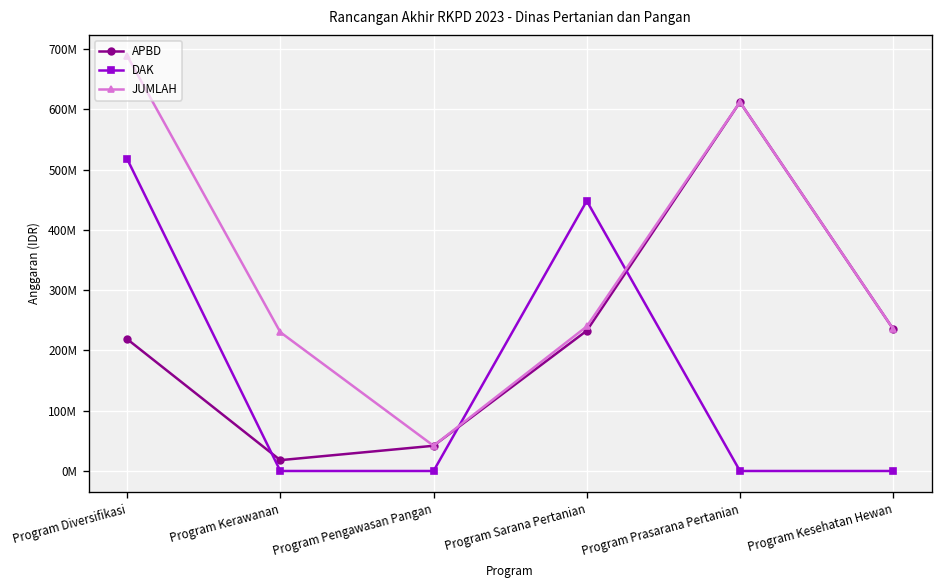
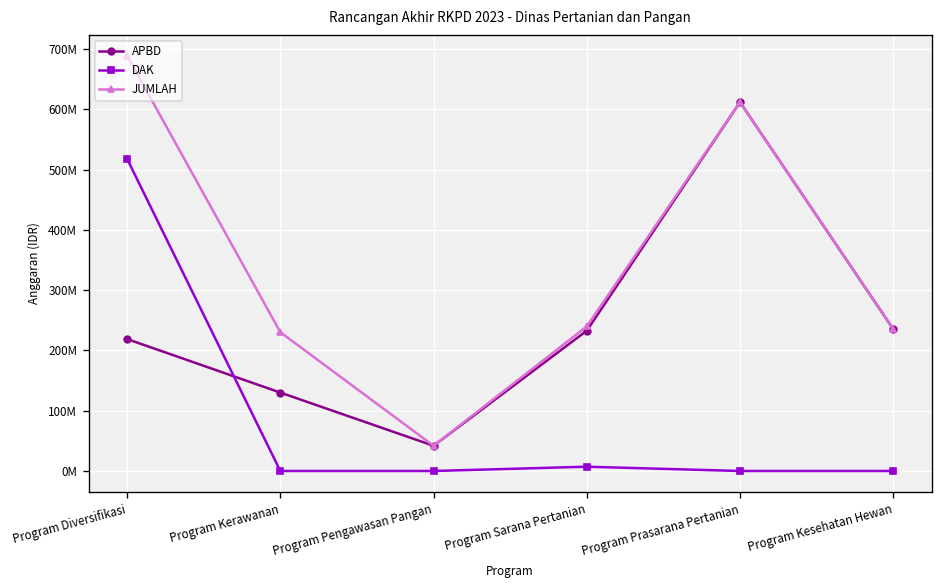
  {
    "APBD": {
      "Program Diversifikasi": 220000000,
-     "Program Kerawanan": 20000000,
+     "Program Kerawanan": 130000000,
      "Program Sarana Pertanian": 230000000
    },
    "DAK": {
      "Program Diversifikasi": 520000000,
      "Program Kerawanan": 0,
      "Program Pengawasan Pangan": 0,
-     "Program Sarana Pertanian": 450000000,
+     "Program Sarana Pertanian": 10000000,
      "Program Prasarana Pertanian": 0,
      "Program Kesehatan Hewan": 0
    },
    "JUMLAH": {
      "Program Kerawanan": 230000000,
      "Program Sarana Pertanian": 240000000
    }
  }
